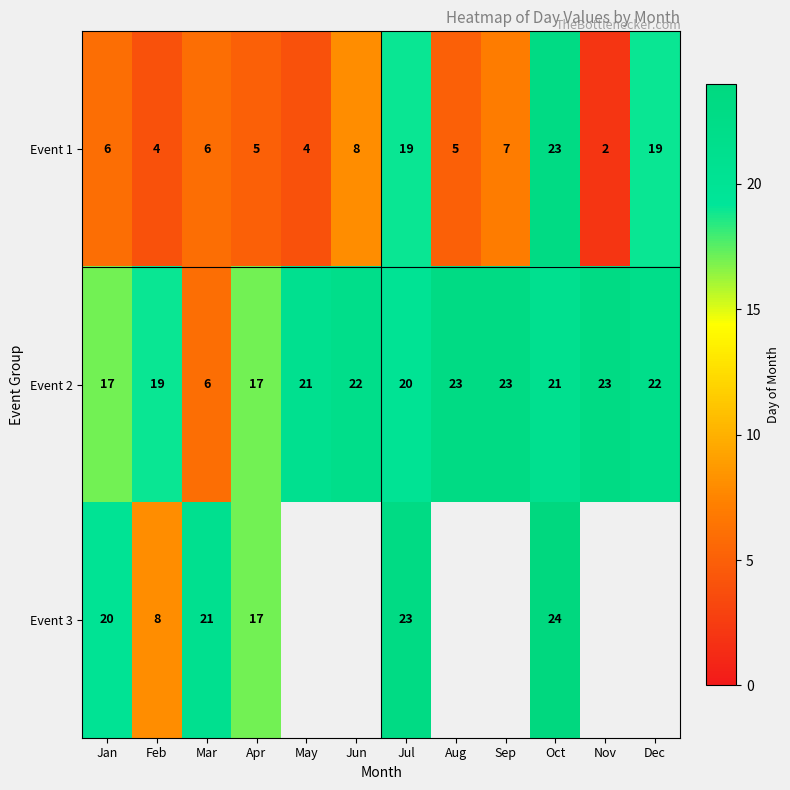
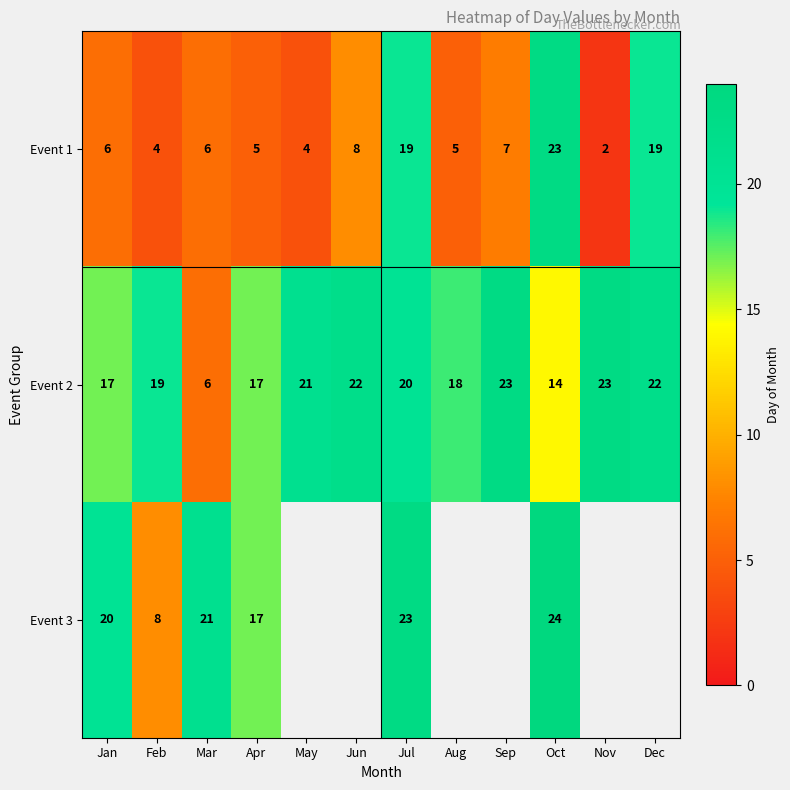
  {
    "Event 1": {
      "Jan": 6,
      "Feb": 4,
      "Mar": 6,
      "Apr": 5,
      "May": 4,
      "Jun": 8,
      "Jul": 19,
      "Aug": 5,
      "Sep": 7,
      "Oct": 23,
      "Nov": 2,
      "Dec": 19
    },
    "Event 2": {
      "Jan": 17,
      "Feb": 19,
      "Mar": 6,
      "Apr": 17,
      "May": 21,
      "Jun": 22,
      "Jul": 20,
-     "Aug": 23,
+     "Aug": 18,
      "Sep": 23,
-     "Oct": 21,
+     "Oct": 14,
      "Nov": 23,
      "Dec": 22
    },
    "Event 3": {
      "Jan": 20,
      "Feb": 8,
      "Mar": 21,
      "Apr": 17,
      "Jul": 23,
      "Oct": 24
    }
  }
